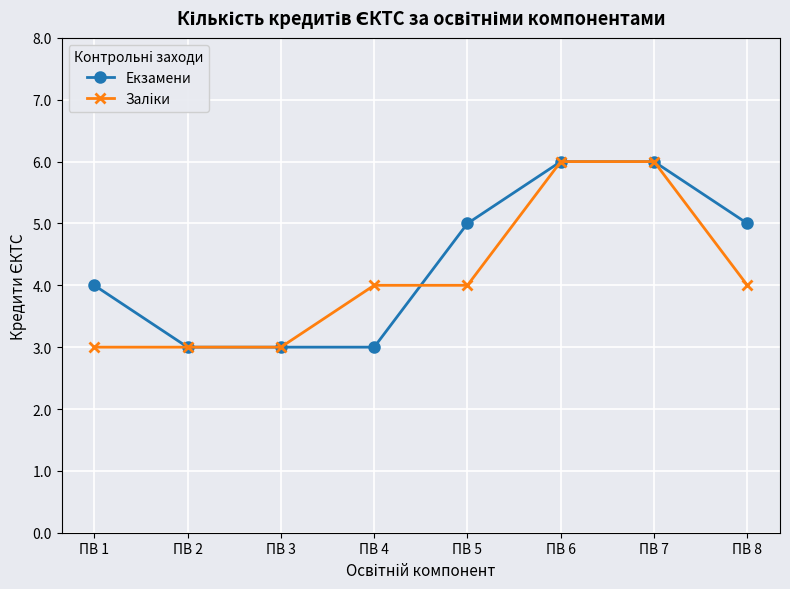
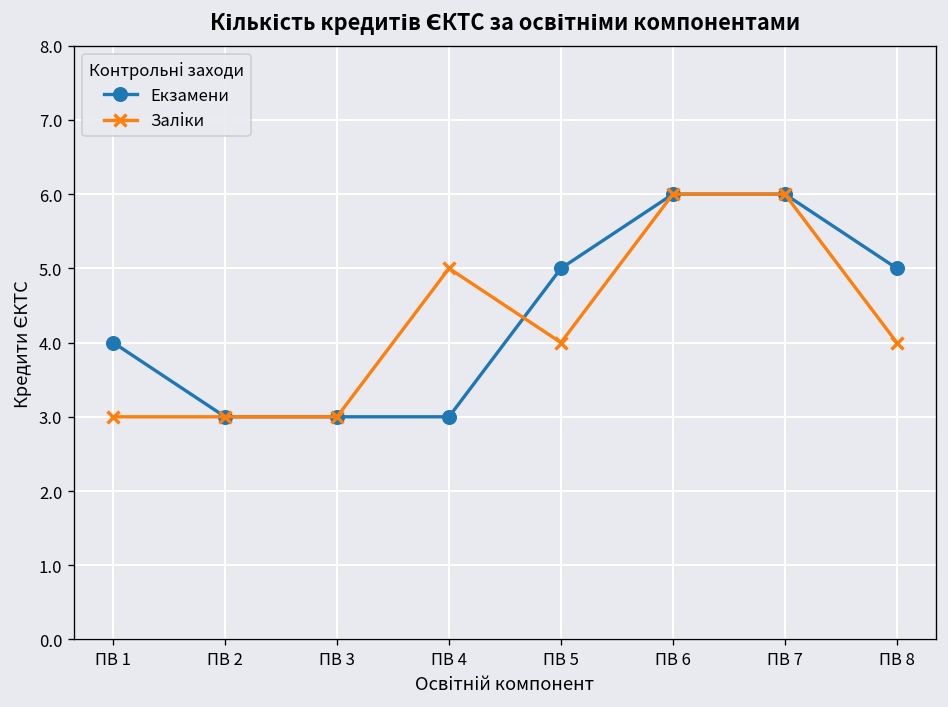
  {
    "Екзамени": {
      "ПВ 1": 4,
      "ПВ 4": 3,
      "ПВ 5": 5,
      "ПВ 8": 5
    },
    "Заліки": {
      "ПВ 1": 3,
-     "ПВ 4": 4,
+     "ПВ 4": 5,
      "ПВ 5": 4,
      "ПВ 8": 4
    }
  }
